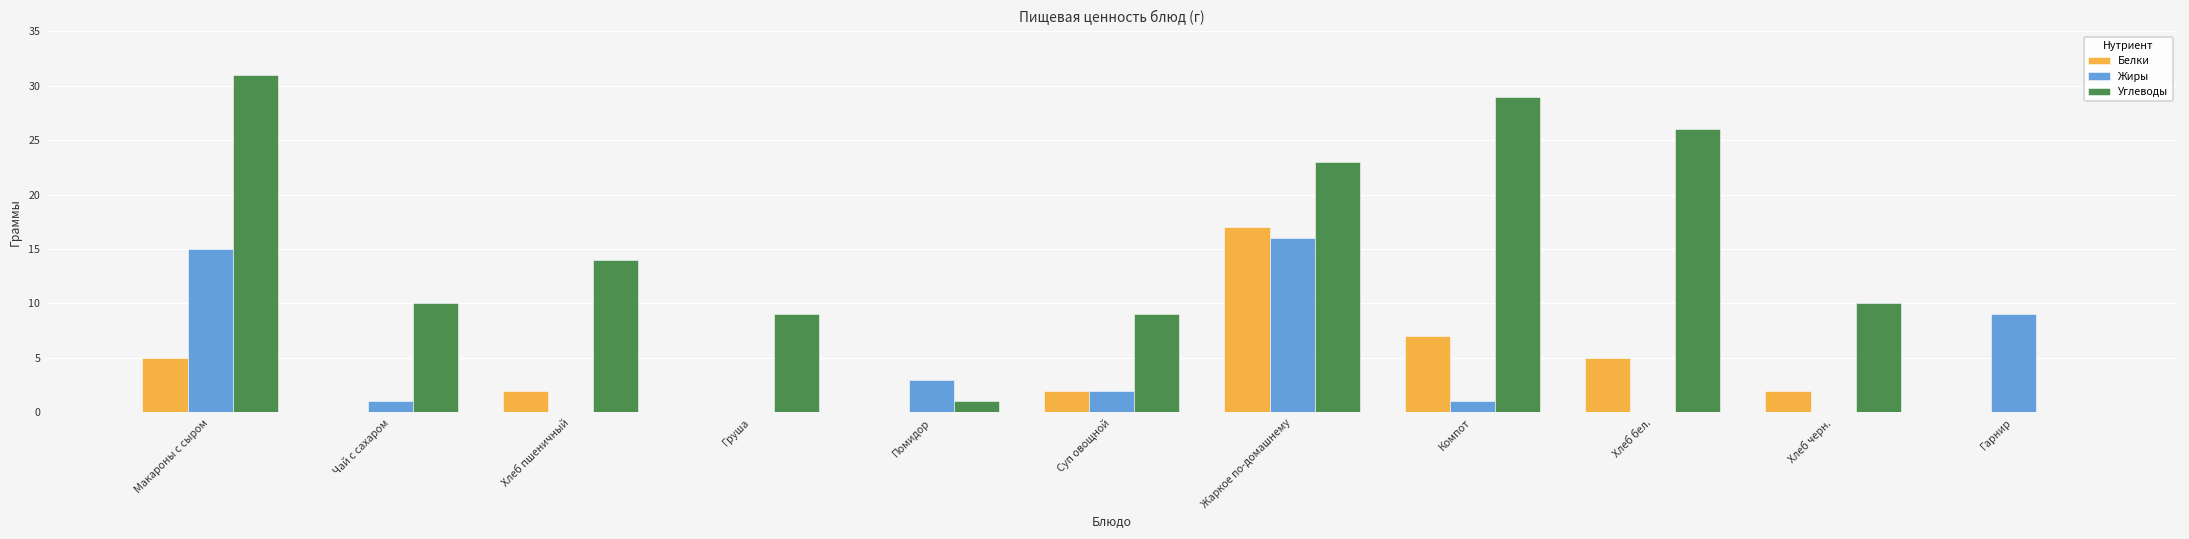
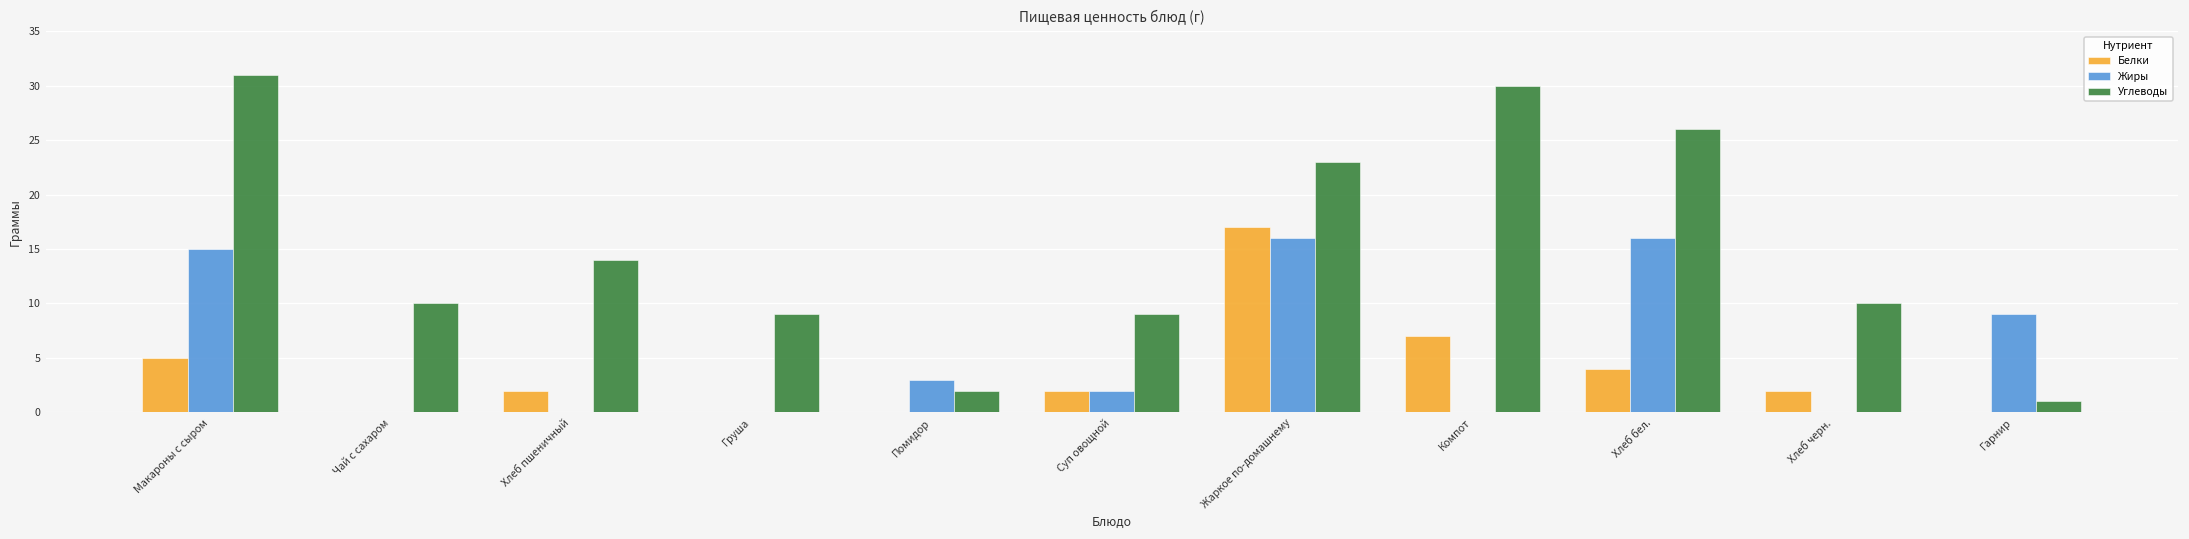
  {
    "Белки": {
      "Макароны с сыром": 5,
      "Чай с сахаром": 0,
      "Хлеб пшеничный": 2,
      "Груша": 0,
      "Помидор": 0,
      "Суп овощной": 2,
      "Жаркое по-домашнему": 17,
      "Компот": 7,
-     "Хлеб бел.": 5,
+     "Хлеб бел.": 4,
      "Хлеб черн.": 2,
      "Гарнир": 0
    },
    "Жиры": {
      "Макароны с сыром": 15,
-     "Чай с сахаром": 1,
+     "Чай с сахаром": 0,
      "Хлеб пшеничный": 0,
      "Груша": 0,
      "Помидор": 3,
      "Суп овощной": 2,
      "Жаркое по-домашнему": 16,
-     "Компот": 1,
-     "Хлеб бел.": 0,
+     "Компот": 0,
+     "Хлеб бел.": 16,
      "Хлеб черн.": 0,
      "Гарнир": 9
    },
    "Углеводы": {
      "Макароны с сыром": 31,
      "Чай с сахаром": 10,
      "Хлеб пшеничный": 14,
      "Груша": 9,
-     "Помидор": 1,
+     "Помидор": 2,
      "Суп овощной": 9,
      "Жаркое по-домашнему": 23,
-     "Компот": 29,
+     "Компот": 30,
      "Хлеб бел.": 26,
      "Хлеб черн.": 10,
-     "Гарнир": 0
+     "Гарнир": 1
    }
  }
